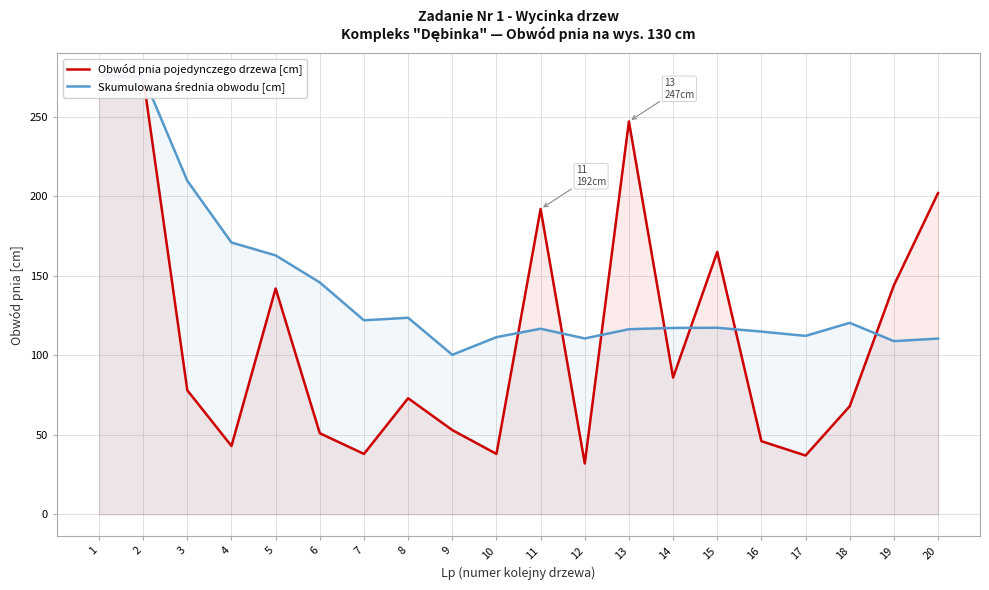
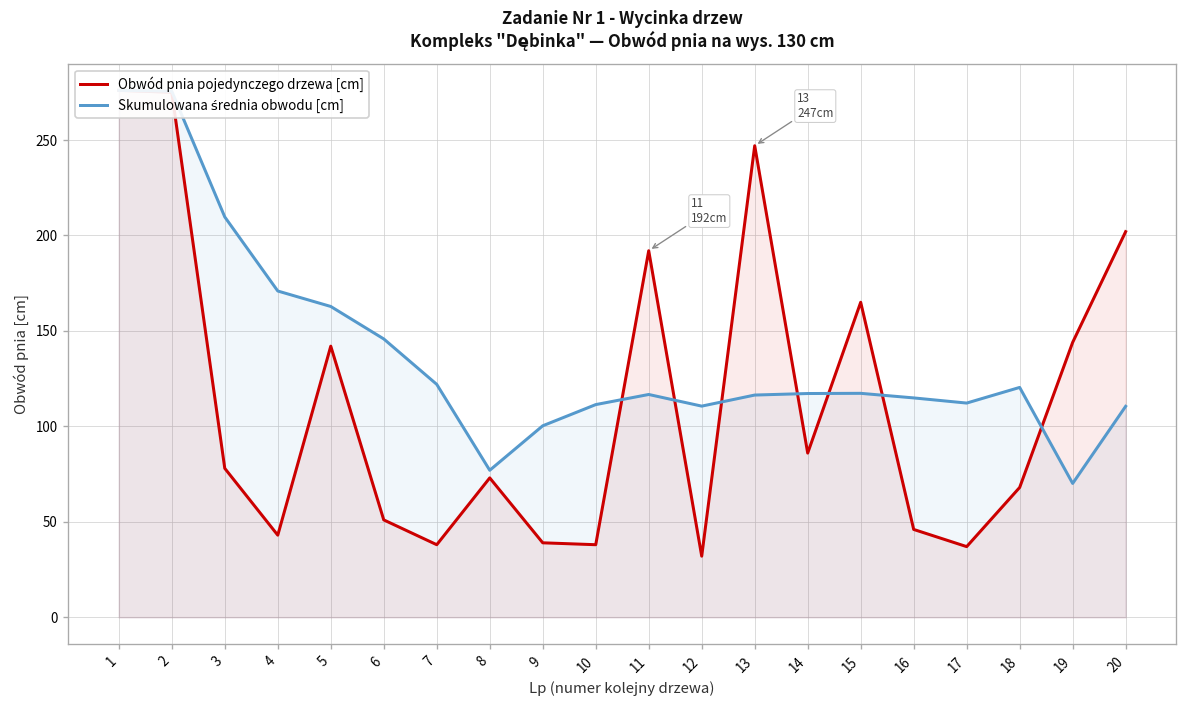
  {
    "Obwód pnia pojedynczego drzewa [cm]": {
      "3": 78,
      "4": 43,
      "5": 142,
      "6": 51,
      "7": 38,
      "8": 73,
-     "9": 53,
+     "9": 39,
      "10": 38,
      "12": 32,
      "14": 86,
      "15": 165,
      "16": 46,
      "17": 37,
      "18": 68,
      "19": 144,
      "20": 202
    },
    "Skumulowana średnia obwodu [cm]": {
      "3": 210,
      "4": 171,
      "5": 163,
      "6": 146,
      "7": 122,
-     "8": 124,
+     "8": 77,
      "9": 100,
      "10": 111,
      "11": 117,
      "12": 111,
      "13": 116,
      "14": 117,
      "15": 117,
      "16": 115,
      "17": 112,
      "18": 120,
-     "19": 109,
+     "19": 70,
      "20": 111
    }
  }
